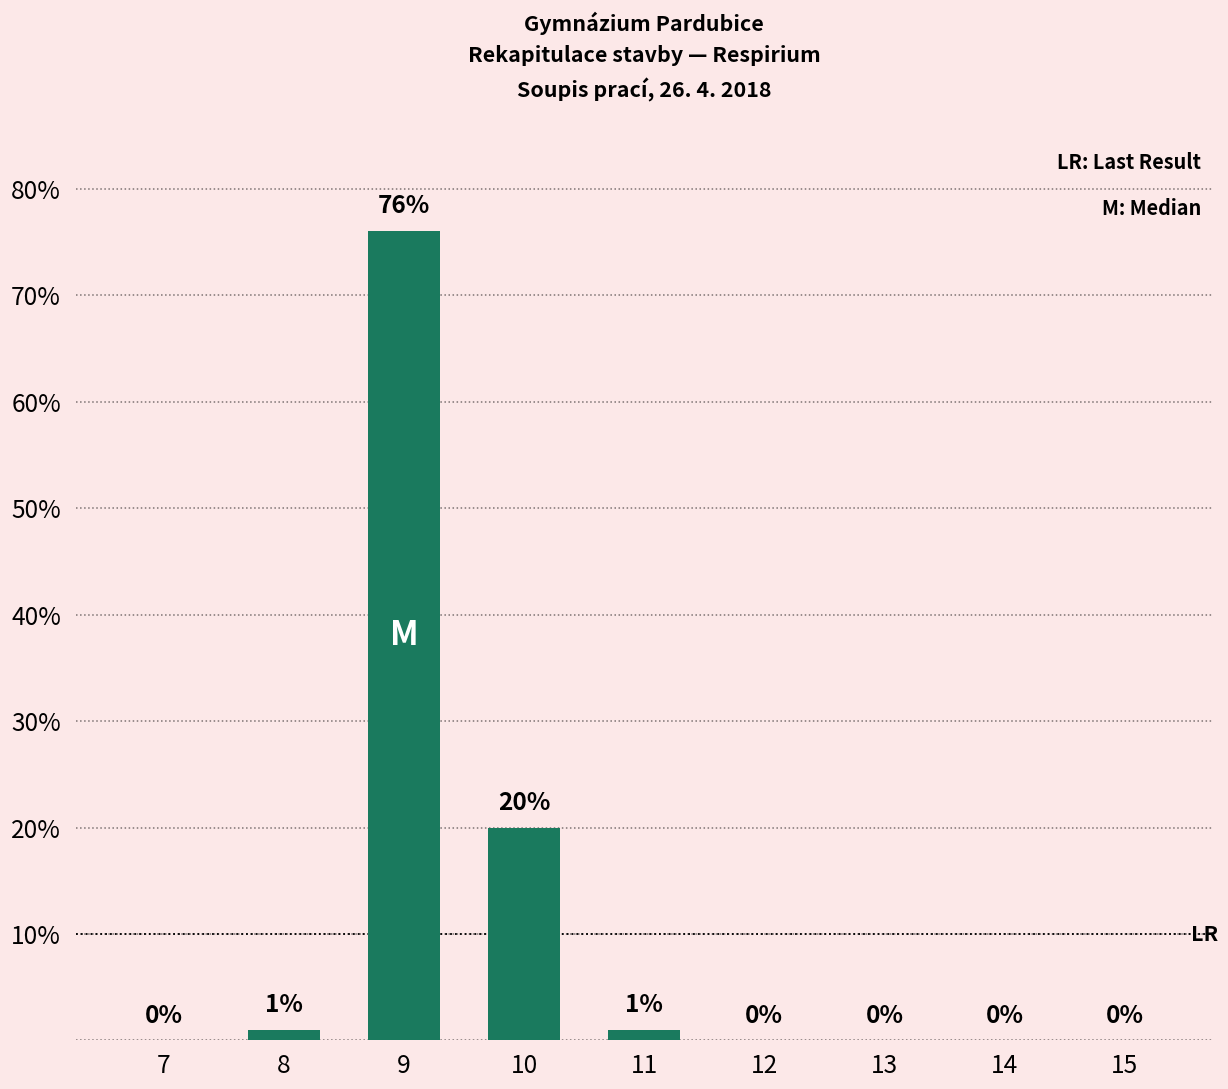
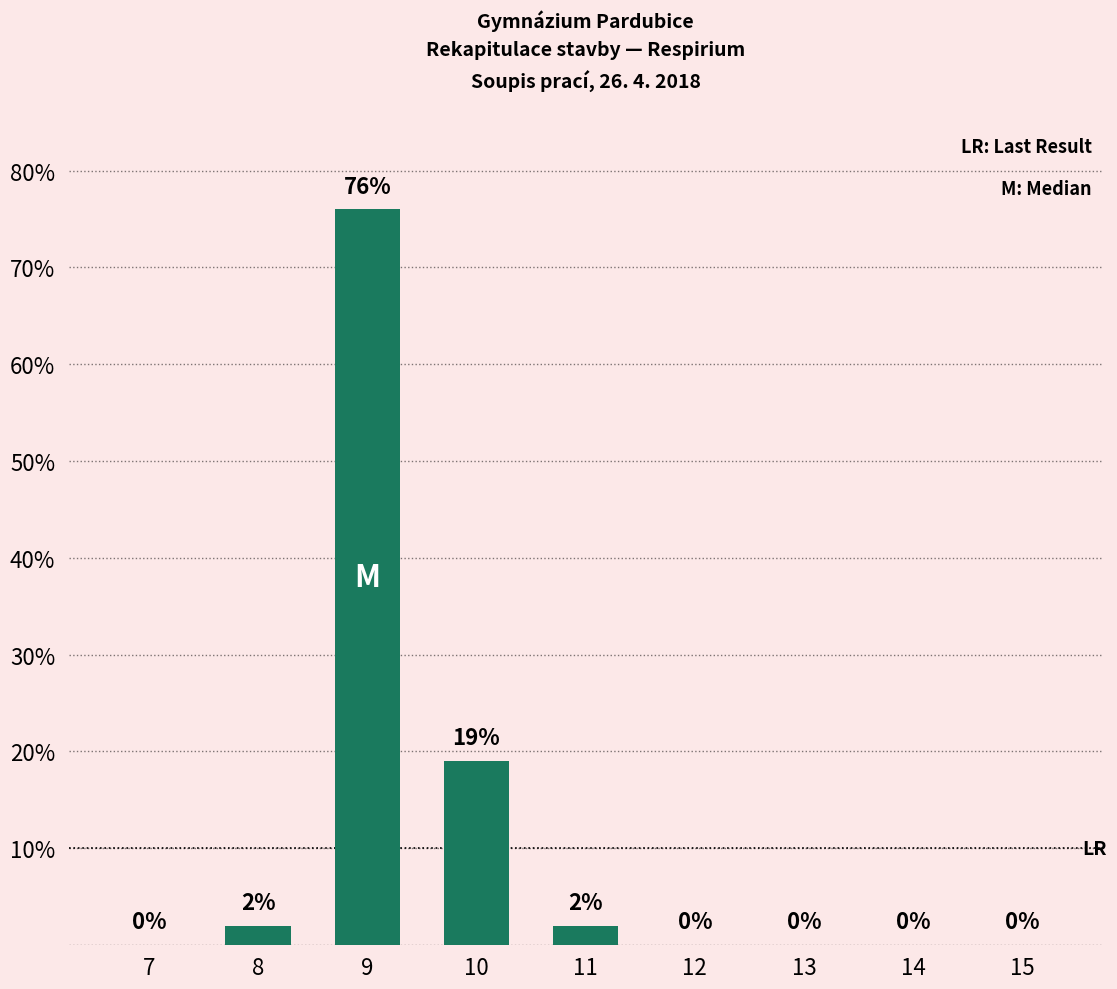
  {
    "7": "0%",
-   "8": "1%",
+   "8": "2%",
    "9": "76%",
-   "10": "20%",
-   "11": "1%",
+   "10": "19%",
+   "11": "2%",
    "12": "0%",
    "13": "0%",
    "14": "0%",
    "15": "0%"
  }
